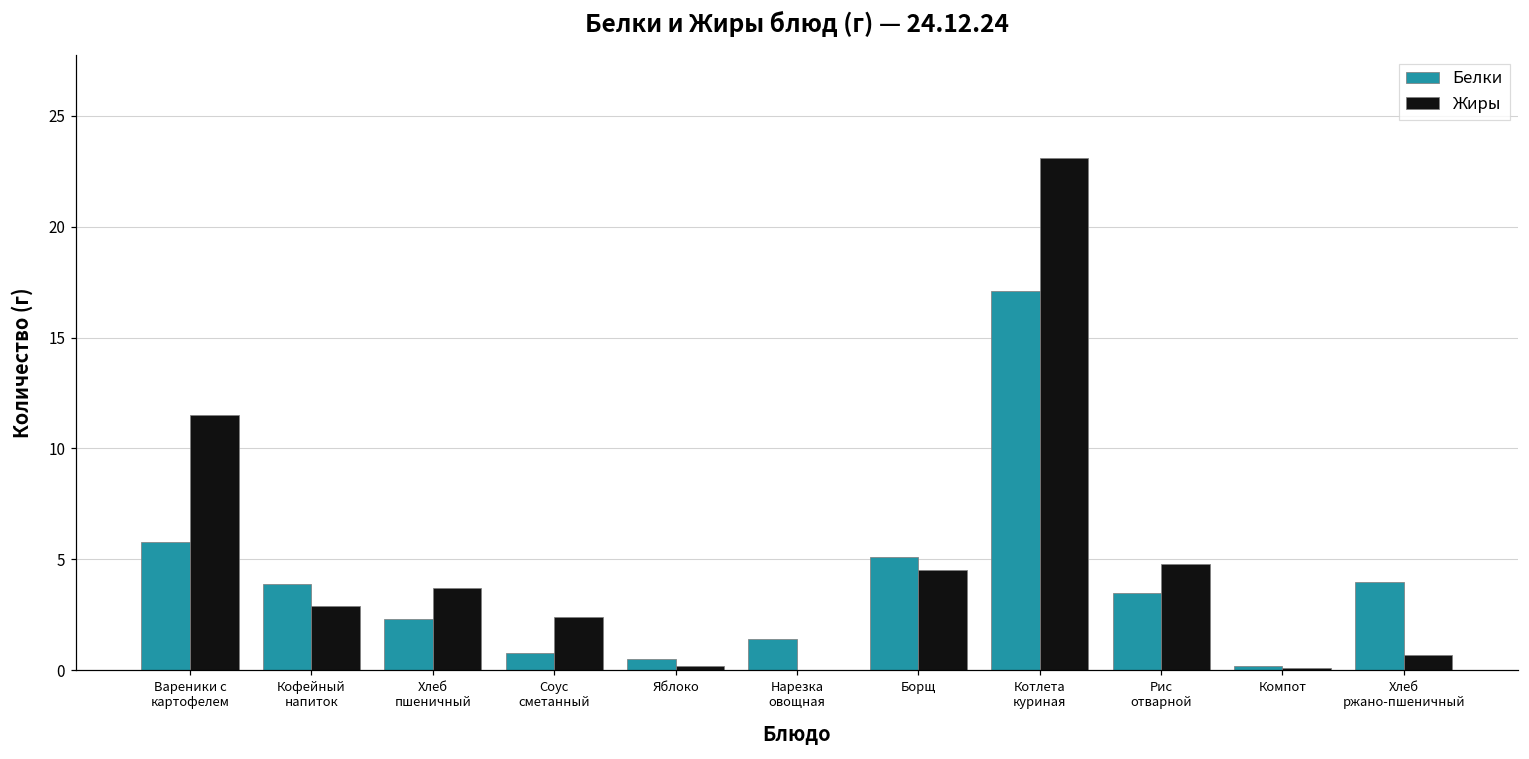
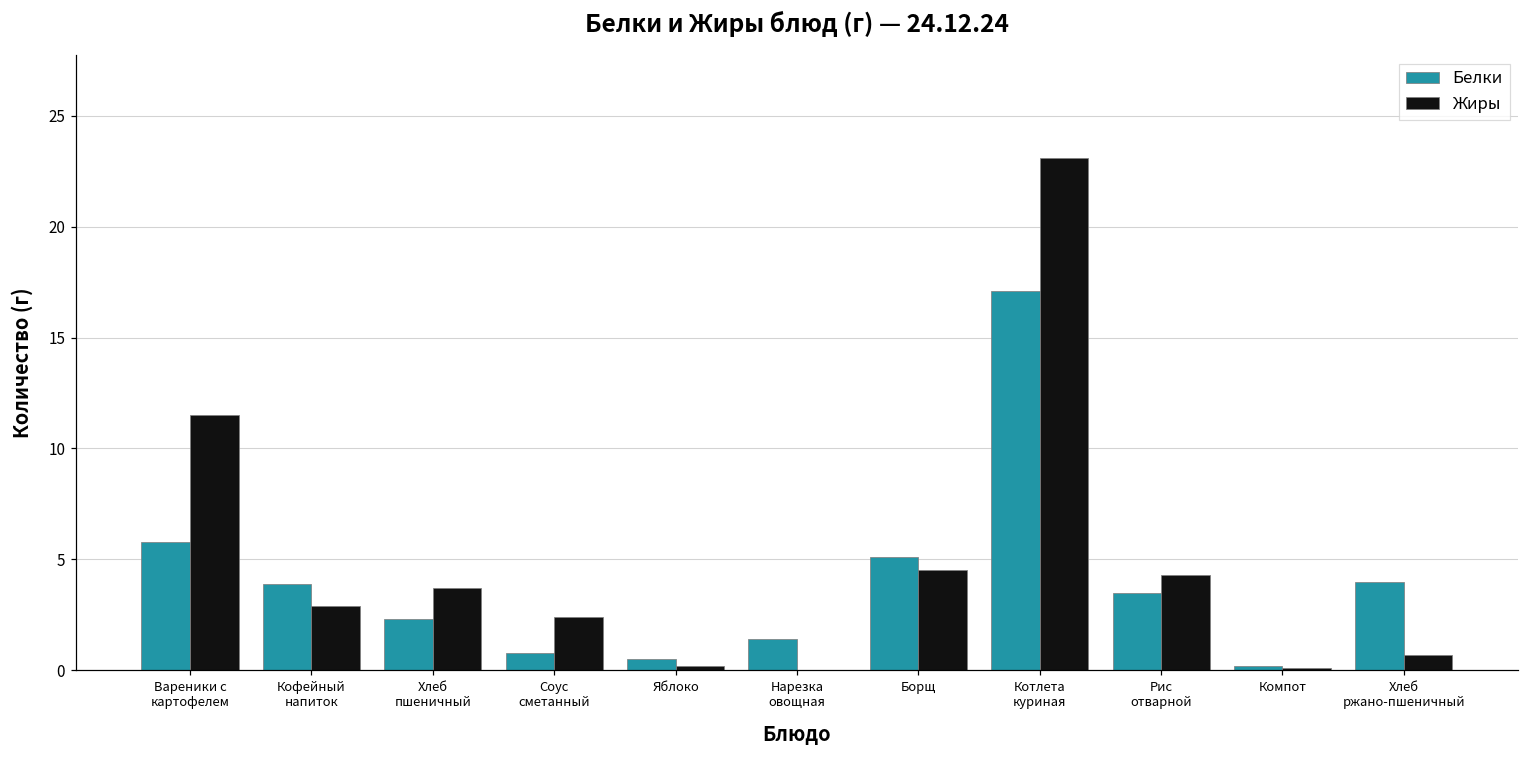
  {
    "Белки": {
      "Вареники с картофелем": 5.8,
      "Кофейный напиток": 3.9,
      "Хлеб пшеничный": 2.3,
      "Соус сметанный": 0.8,
      "Яблоко": 0.5,
      "Нарезка овощная": 1.4,
      "Борщ": 5.1,
      "Котлета куриная": 17.1,
      "Рис отварной": 3.5,
      "Компот": 0.2,
      "Хлеб ржано-пшеничный": 4.0
    },
    "Жиры": {
      "Вареники с картофелем": 11.5,
      "Кофейный напиток": 2.9,
      "Хлеб пшеничный": 3.7,
      "Соус сметанный": 2.4,
      "Яблоко": 0.2,
      "Нарезка овощная": 0.0,
      "Борщ": 4.5,
      "Котлета куриная": 23.1,
-     "Рис отварной": 4.8,
+     "Рис отварной": 4.3,
      "Хлеб ржано-пшеничный": 0.7
    }
  }
